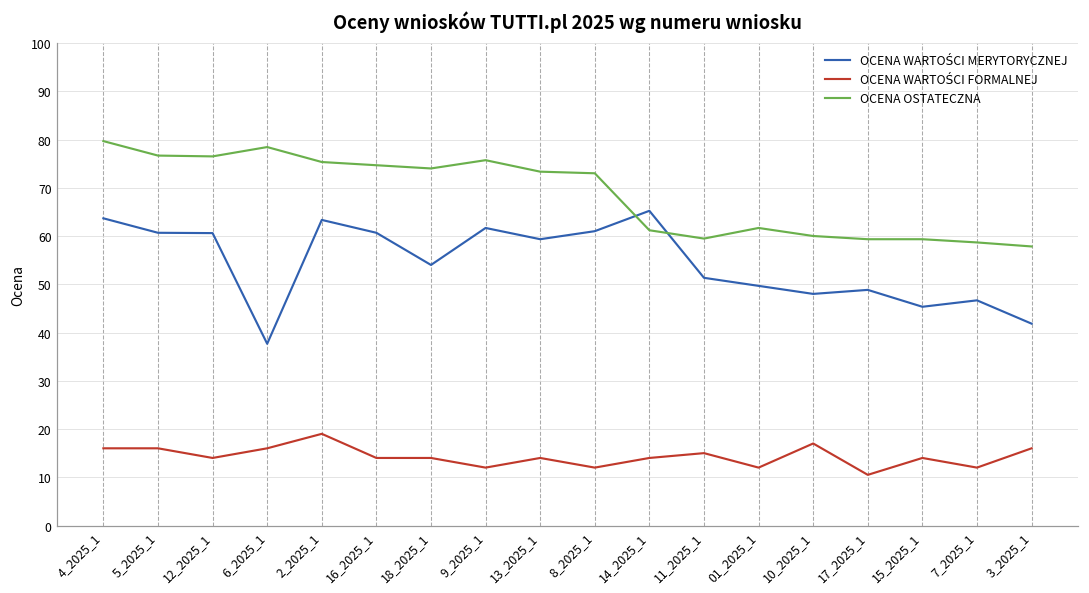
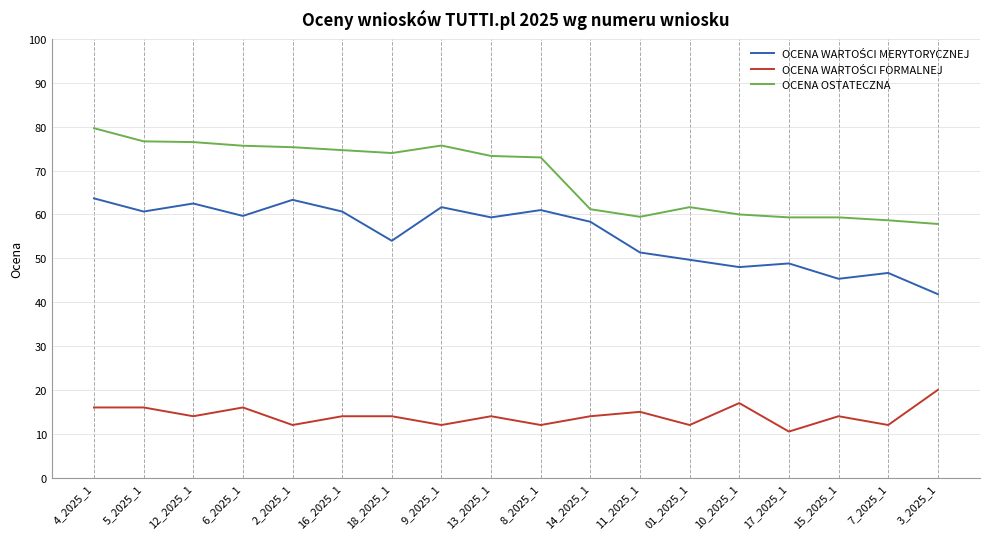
  {
    "OCENA WARTOŚCI MERYTORYCZNEJ": {
      "4_2025_1": 64,
      "5_2025_1": 61,
-     "12_2025_1": 61,
-     "6_2025_1": 38,
+     "12_2025_1": 63,
+     "6_2025_1": 60,
      "2_2025_1": 63,
      "16_2025_1": 61,
      "18_2025_1": 54,
      "9_2025_1": 62,
      "13_2025_1": 59,
      "8_2025_1": 61,
-     "14_2025_1": 65,
+     "14_2025_1": 58,
      "11_2025_1": 51,
      "01_2025_1": 50,
      "10_2025_1": 48,
      "17_2025_1": 49,
      "15_2025_1": 45,
      "7_2025_1": 47,
      "3_2025_1": 42
    },
    "OCENA WARTOŚCI FORMALNEJ": {
      "4_2025_1": 16,
      "5_2025_1": 16,
      "12_2025_1": 14,
      "6_2025_1": 16,
-     "2_2025_1": 19,
+     "2_2025_1": 12,
      "16_2025_1": 14,
      "18_2025_1": 14,
      "9_2025_1": 12,
      "13_2025_1": 14,
      "8_2025_1": 12,
      "14_2025_1": 14,
      "11_2025_1": 15,
      "01_2025_1": 12,
      "10_2025_1": 17,
      "17_2025_1": 11,
      "15_2025_1": 14,
      "7_2025_1": 12,
-     "3_2025_1": 16
+     "3_2025_1": 20
    },
    "OCENA OSTATECZNA": {
      "4_2025_1": 80,
      "5_2025_1": 77,
      "12_2025_1": 77,
-     "6_2025_1": 78,
+     "6_2025_1": 76,
      "2_2025_1": 75,
      "16_2025_1": 75,
      "18_2025_1": 74,
      "9_2025_1": 76,
      "13_2025_1": 73,
      "8_2025_1": 73,
      "14_2025_1": 61,
      "11_2025_1": 59,
      "01_2025_1": 62,
      "10_2025_1": 60,
      "17_2025_1": 59,
      "15_2025_1": 59,
      "7_2025_1": 59,
      "3_2025_1": 58
    }
  }
